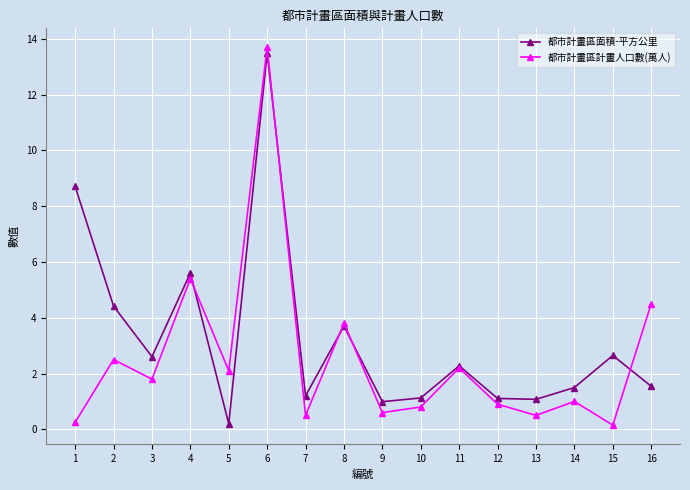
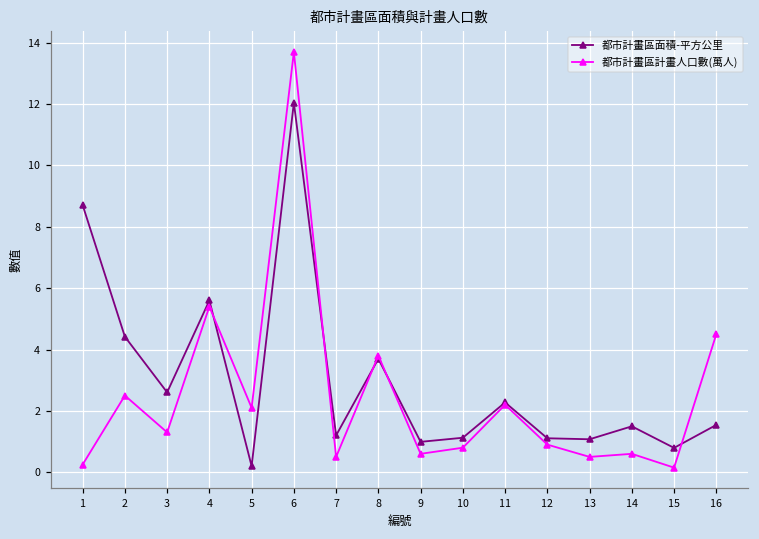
  {
    "都市計畫區面積-平方公里": {
      "1": 8.7,
      "2": 4.4,
      "3": 2.6,
      "4": 5.6,
      "5": 0.2,
-     "6": 13.5,
+     "6": 12.0,
      "7": 1.2,
      "8": 3.7,
      "9": 1.0,
      "10": 1.1,
      "12": 1.1,
      "13": 1.1,
      "14": 1.5,
-     "15": 2.6,
+     "15": 0.8,
      "16": 1.5
    },
    "都市計畫區計畫人口數(萬人)": {
      "1": 0.3,
      "2": 2.5,
-     "3": 1.8,
+     "3": 1.3,
      "4": 5.4,
      "5": 2.1,
      "6": 13.7,
      "7": 0.5,
      "8": 3.8,
      "9": 0.6,
      "10": 0.8,
      "12": 0.9,
      "13": 0.5,
-     "14": 1.0,
+     "14": 0.6,
      "15": 0.2,
      "16": 4.5
    }
  }
